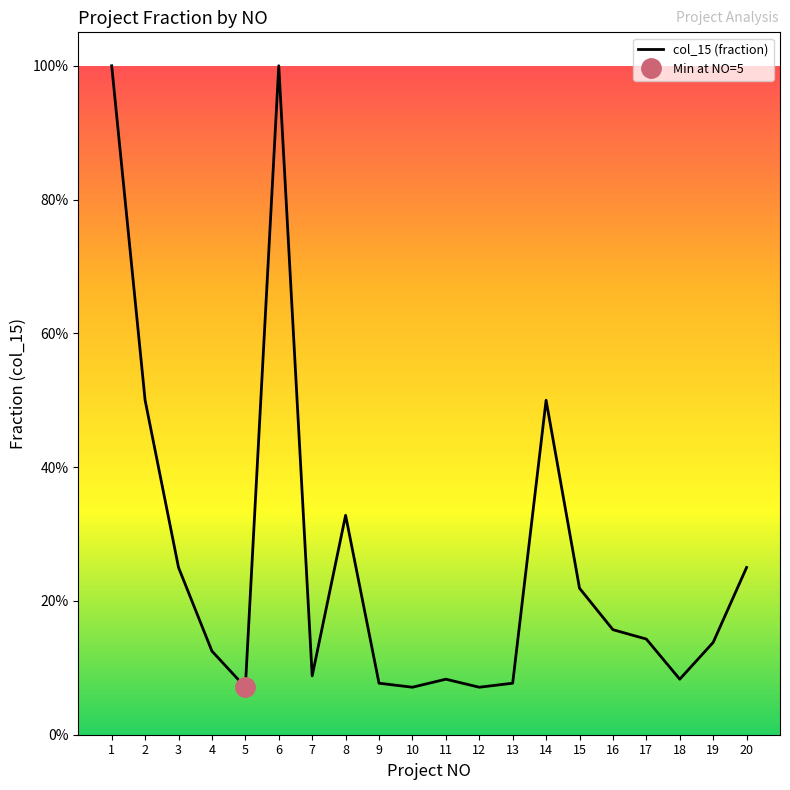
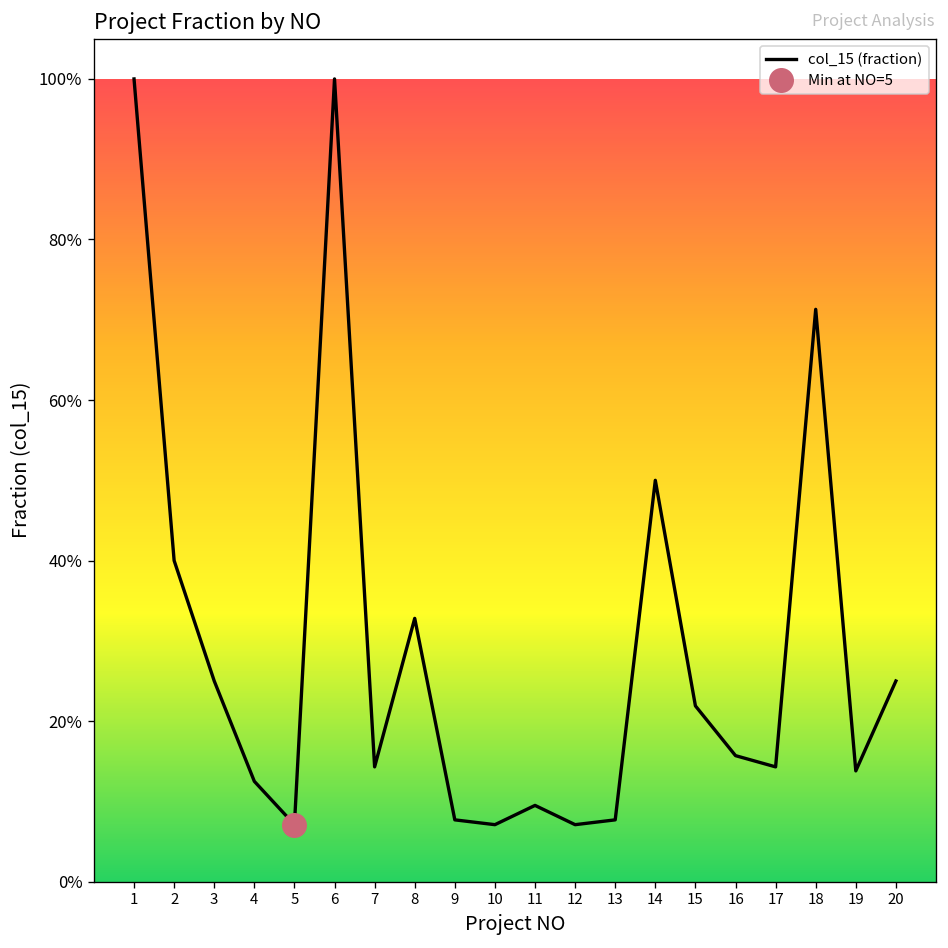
  {
    "col_15 (fraction)": {
      "1": "100%",
-     "2": "50%",
+     "2": "40%",
      "3": "25%",
      "4": "13%",
      "6": "100%",
-     "7": "9%",
+     "7": "14%",
      "8": "33%",
      "9": "8%",
      "10": "7%",
-     "11": "8%",
+     "11": "10%",
      "12": "7%",
      "13": "8%",
      "14": "50%",
      "15": "22%",
      "16": "16%",
      "17": "14%",
-     "18": "8%",
+     "18": "71%",
      "19": "14%",
      "20": "25%"
    }
  }
